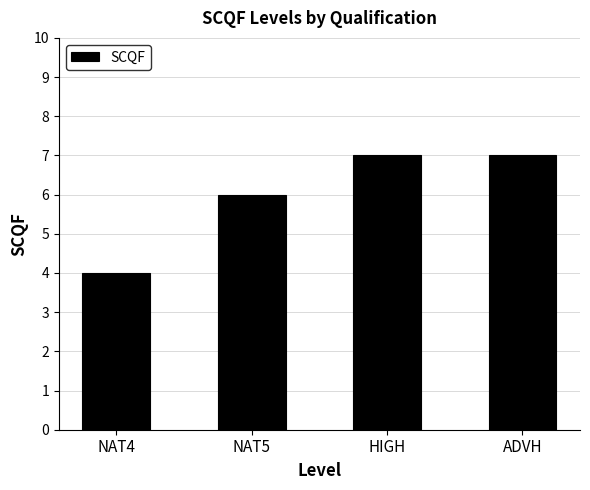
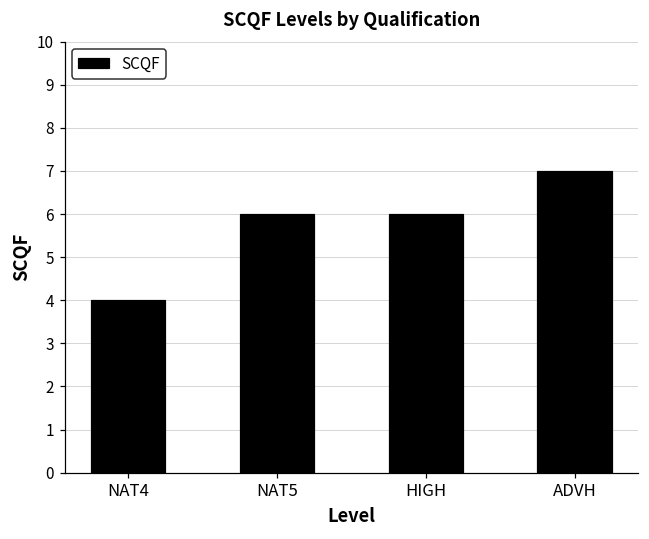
  {
    "NAT4": 4,
    "NAT5": 6,
-   "HIGH": 7,
+   "HIGH": 6,
    "ADVH": 7
  }
